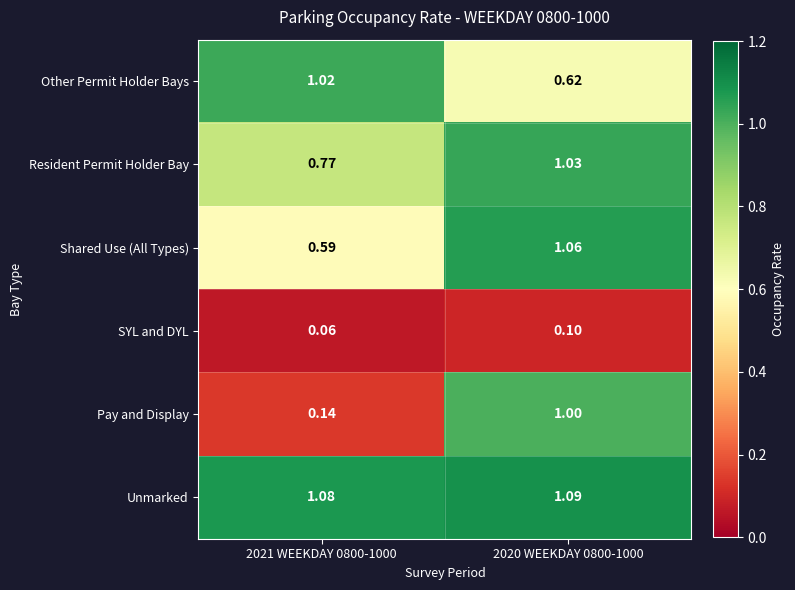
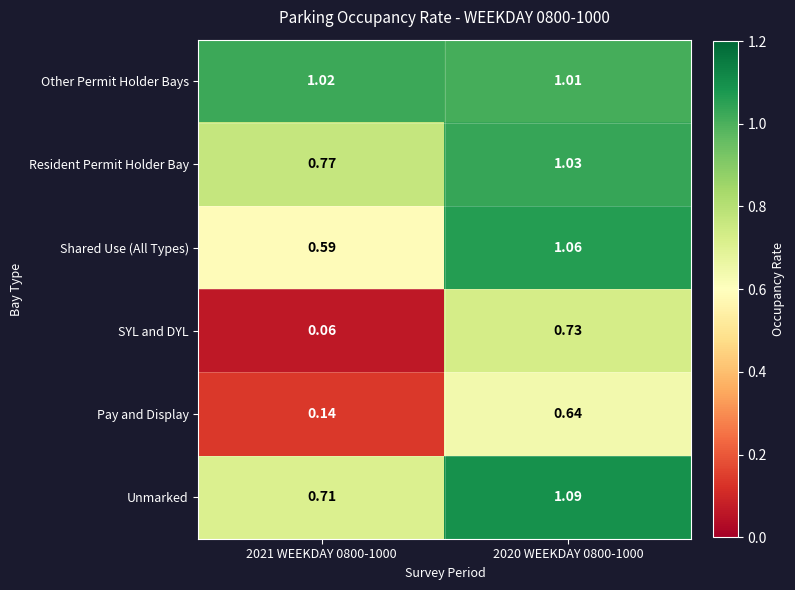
  {
    "Other Permit Holder Bays": {
      "2021 WEEKDAY 0800-1000": 1.02,
-     "2020 WEEKDAY 0800-1000": 0.62
+     "2020 WEEKDAY 0800-1000": 1.01
    },
    "Resident Permit Holder Bay": {
      "2021 WEEKDAY 0800-1000": 0.77,
      "2020 WEEKDAY 0800-1000": 1.03
    },
    "Shared Use (All Types)": {
      "2021 WEEKDAY 0800-1000": 0.59,
      "2020 WEEKDAY 0800-1000": 1.06
    },
    "SYL and DYL": {
      "2021 WEEKDAY 0800-1000": 0.06,
-     "2020 WEEKDAY 0800-1000": 0.10
+     "2020 WEEKDAY 0800-1000": 0.73
    },
    "Pay and Display": {
      "2021 WEEKDAY 0800-1000": 0.14,
-     "2020 WEEKDAY 0800-1000": 1.00
+     "2020 WEEKDAY 0800-1000": 0.64
    },
    "Unmarked": {
-     "2021 WEEKDAY 0800-1000": 1.08,
+     "2021 WEEKDAY 0800-1000": 0.71,
      "2020 WEEKDAY 0800-1000": 1.09
    }
  }
